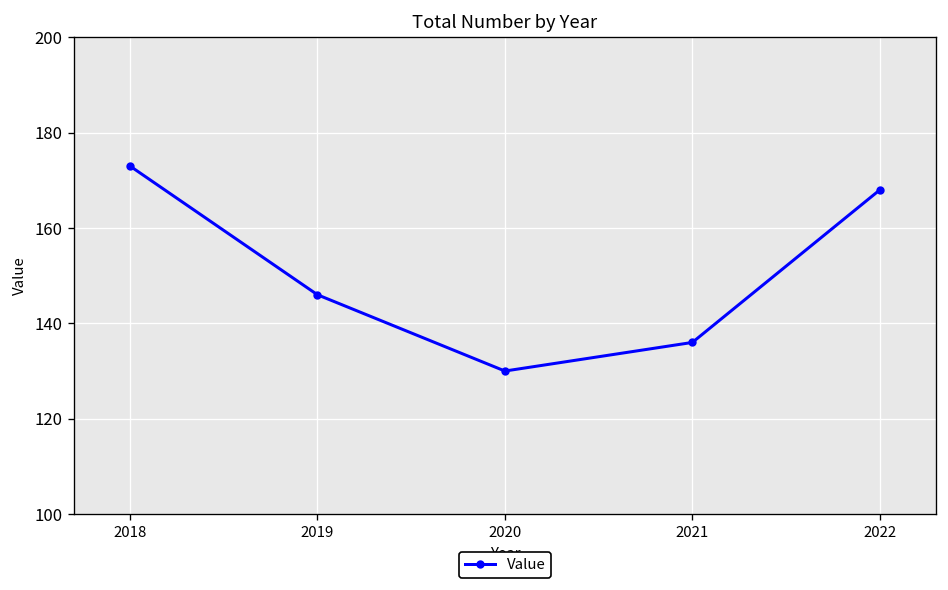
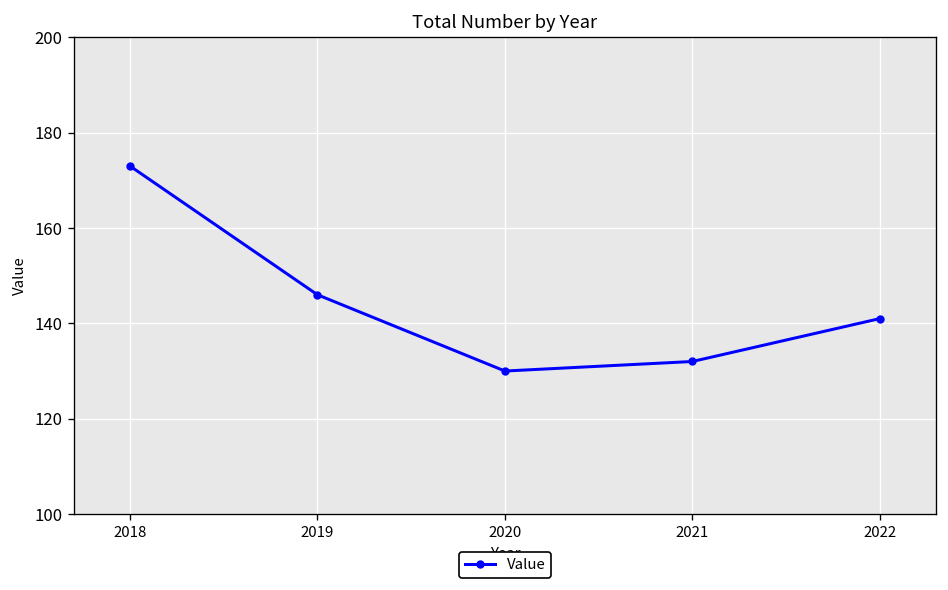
  {
    "2018": 173,
    "2019": 146,
    "2020": 130,
-   "2021": 136,
-   "2022": 168
+   "2021": 132,
+   "2022": 141
  }
